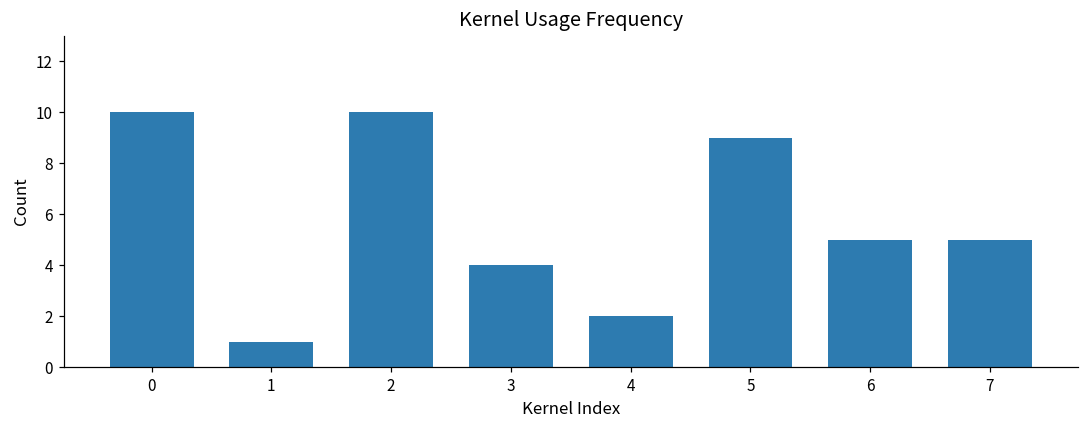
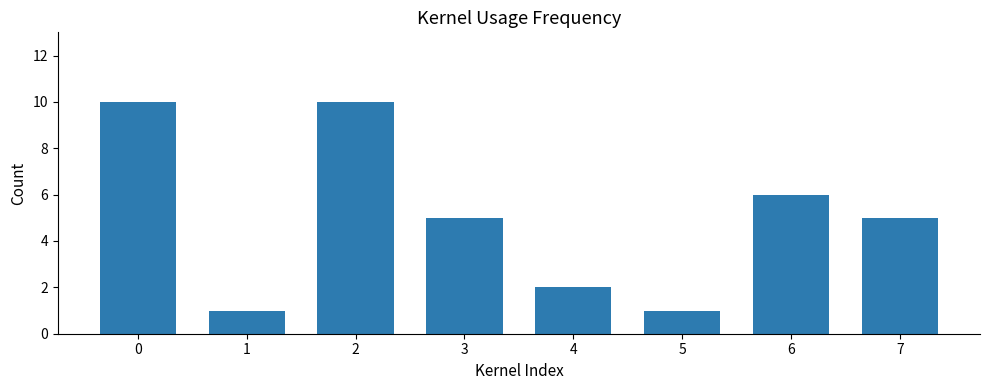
  {
    "0": 10,
    "1": 1,
    "2": 10,
-   "3": 4,
+   "3": 5,
    "4": 2,
-   "5": 9,
-   "6": 5,
+   "5": 1,
+   "6": 6,
    "7": 5
  }
